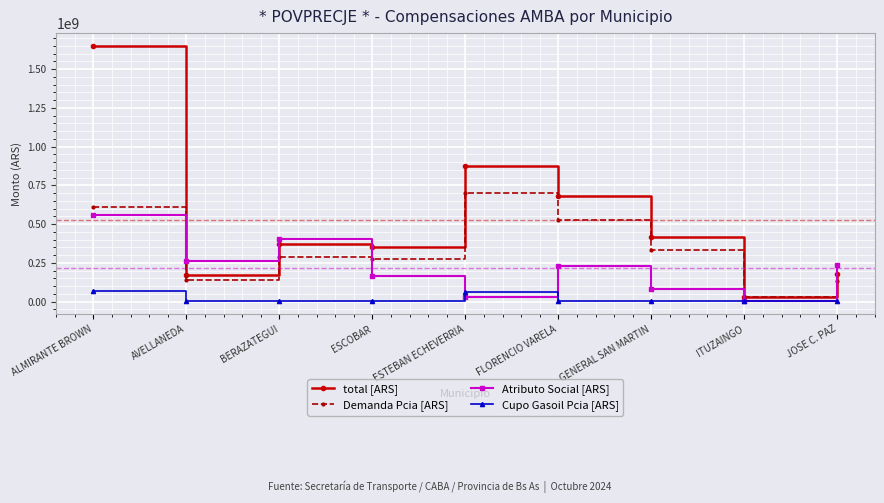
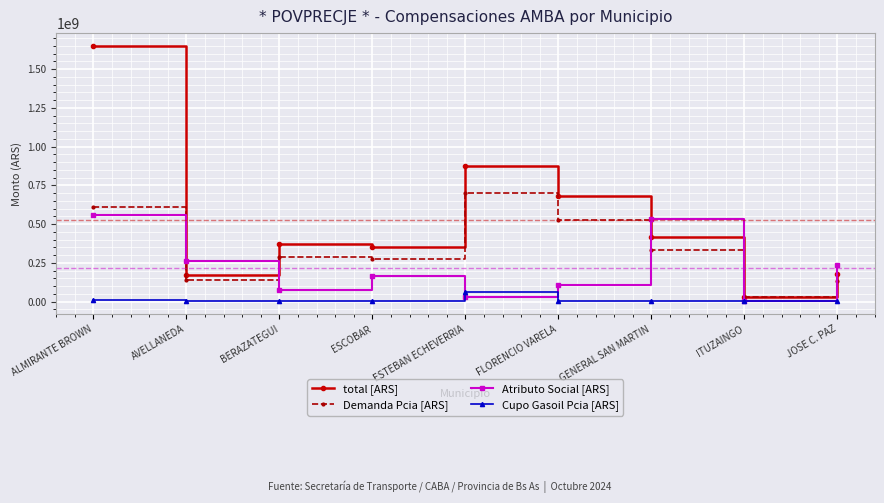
  {
    "Atributo Social [ARS]": {
      "ALMIRANTE BROWN": 560000000,
      "AVELLANEDA": 260000000,
-     "BERAZATEGUI": 400000000,
+     "BERAZATEGUI": 80000000,
      "ESCOBAR": 160000000,
      "ESTEBAN ECHEVERRIA": 30000000,
-     "FLORENCIO VARELA": 230000000,
-     "GENERAL SAN MARTIN": 80000000,
+     "FLORENCIO VARELA": 110000000,
+     "GENERAL SAN MARTIN": 540000000,
      "JOSE C. PAZ": 240000000
    },
    "Cupo Gasoil Pcia [ARS]": {
-     "ALMIRANTE BROWN": 60000000,
+     "ALMIRANTE BROWN": 10000000,
      "AVELLANEDA": 0,
      "BERAZATEGUI": 0,
      "ESCOBAR": 0,
      "ESTEBAN ECHEVERRIA": 60000000,
      "FLORENCIO VARELA": 0,
      "GENERAL SAN MARTIN": 0,
      "JOSE C. PAZ": 0
    }
  }
